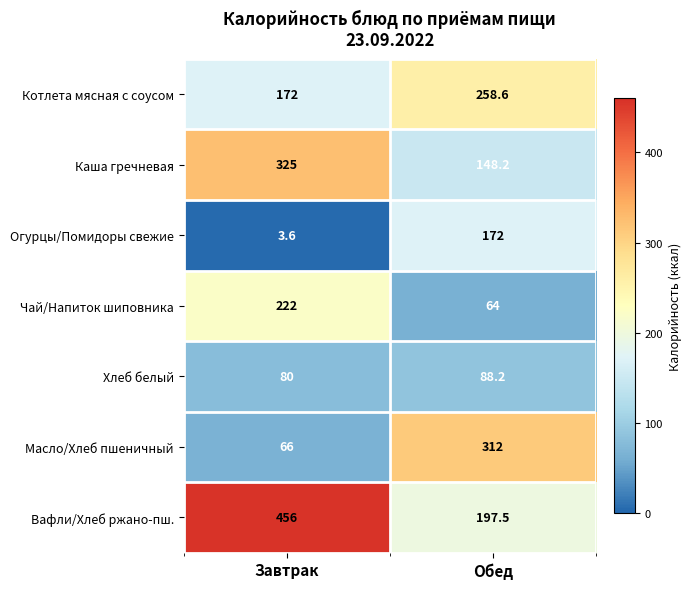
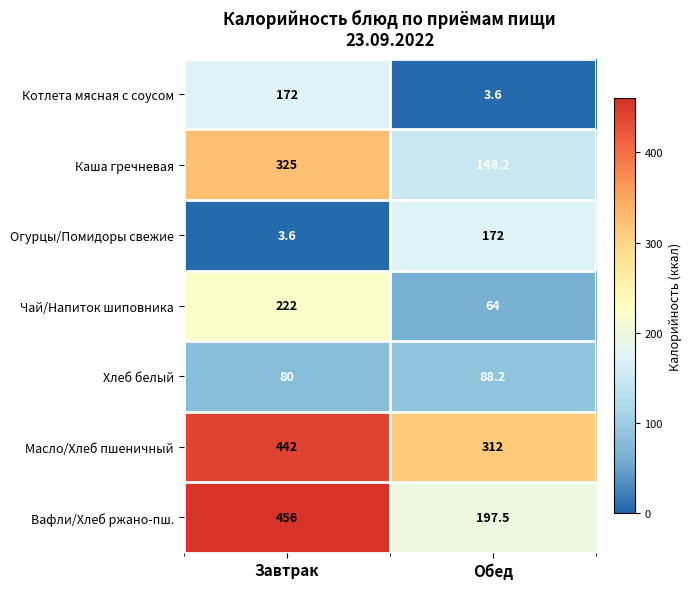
  {
    "Котлета мясная с соусом": {
      "Завтрак": 172,
-     "Обед": 258.6
+     "Обед": 3.6
    },
    "Каша гречневая": {
      "Завтрак": 325,
      "Обед": 148.2
    },
    "Огурцы/Помидоры свежие": {
      "Завтрак": 3.6,
      "Обед": 172
    },
    "Чай/Напиток шиповника": {
      "Завтрак": 222,
      "Обед": 64
    },
    "Хлеб белый": {
      "Завтрак": 80,
      "Обед": 88.2
    },
    "Масло/Хлеб пшеничный": {
-     "Завтрак": 66,
+     "Завтрак": 442,
      "Обед": 312
    },
    "Вафли/Хлеб ржано-пш.": {
      "Завтрак": 456,
      "Обед": 197.5
    }
  }
